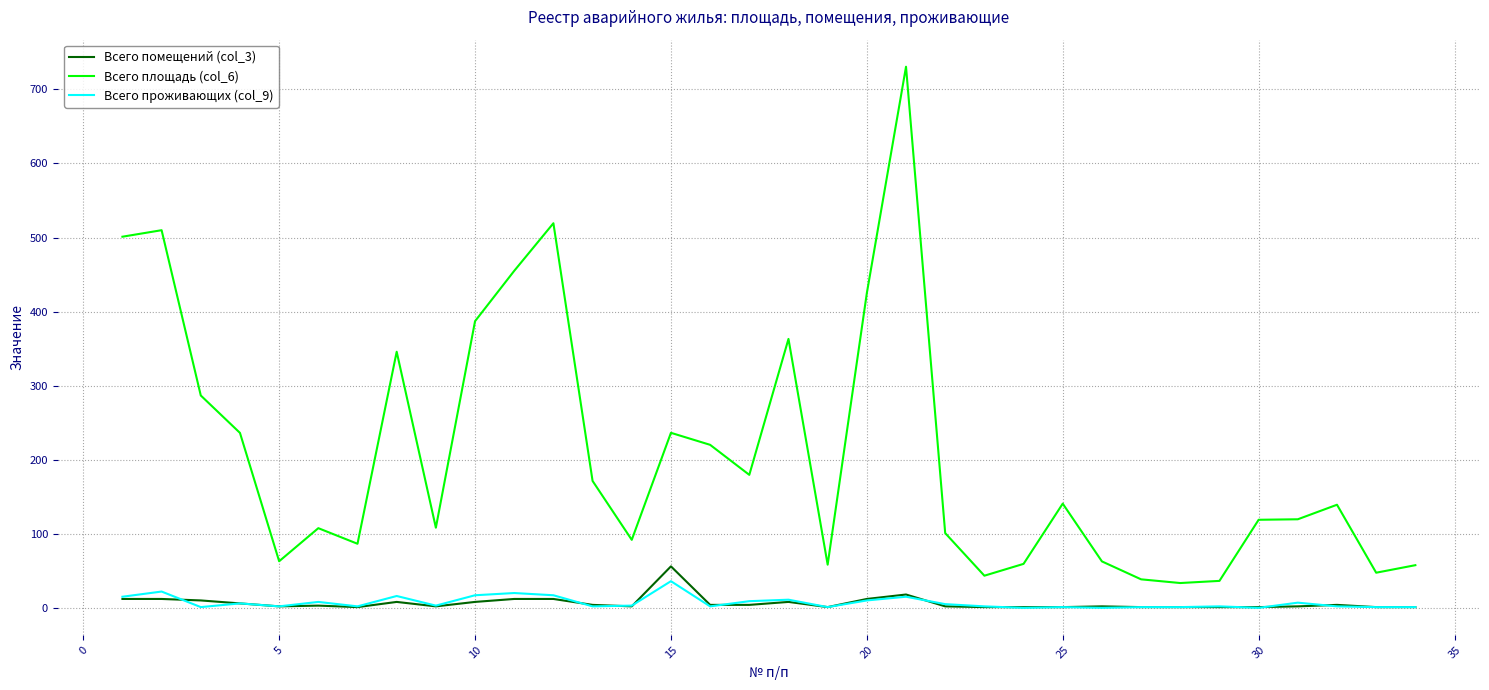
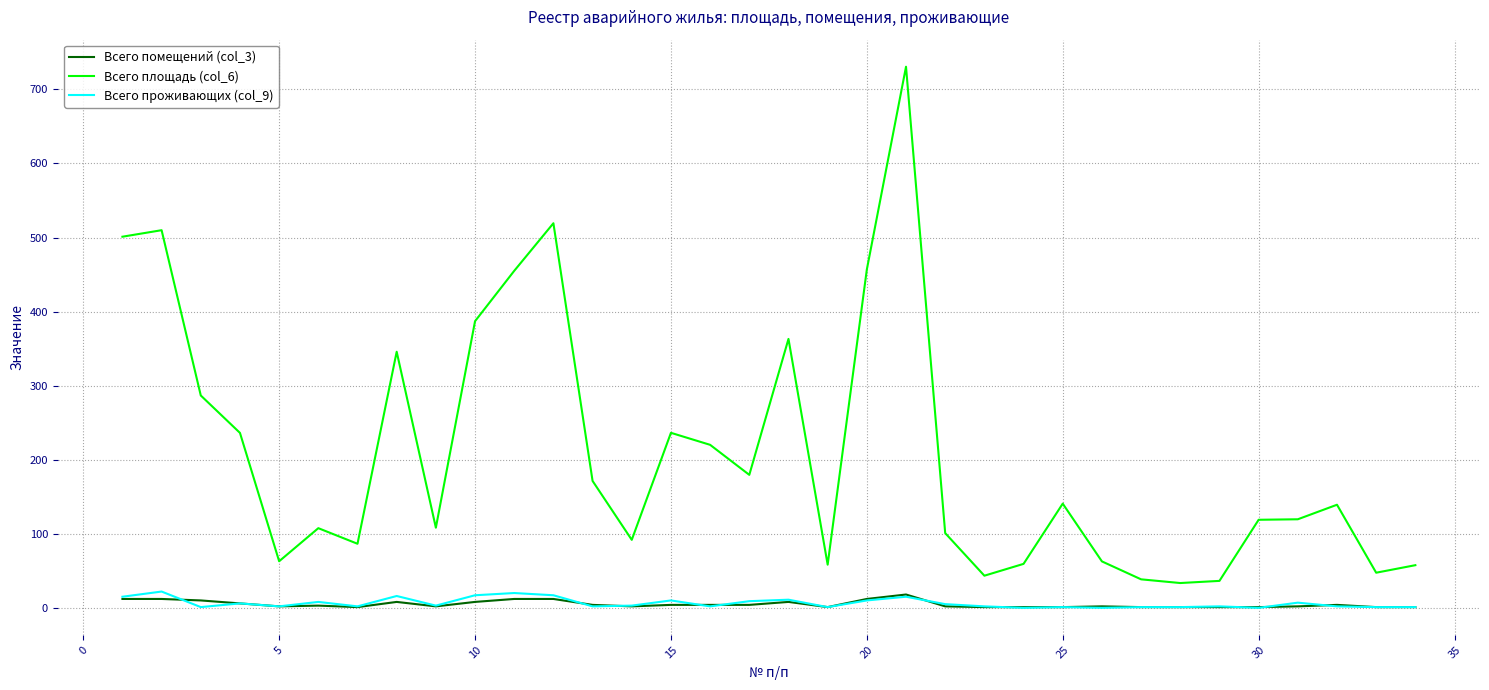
  {
    "Всего помещений (col_3)": {
      "10": 10,
-     "15": 60
+     "15": 0
    },
    "Всего площадь (col_6)": {
      "5": 60,
      "10": 390,
      "15": 240,
-     "20": 420,
+     "20": 460,
      "25": 140,
      "30": 120
    },
    "Всего проживающих (col_9)": {
      "10": 20,
-     "15": 40
+     "15": 10
    }
  }
